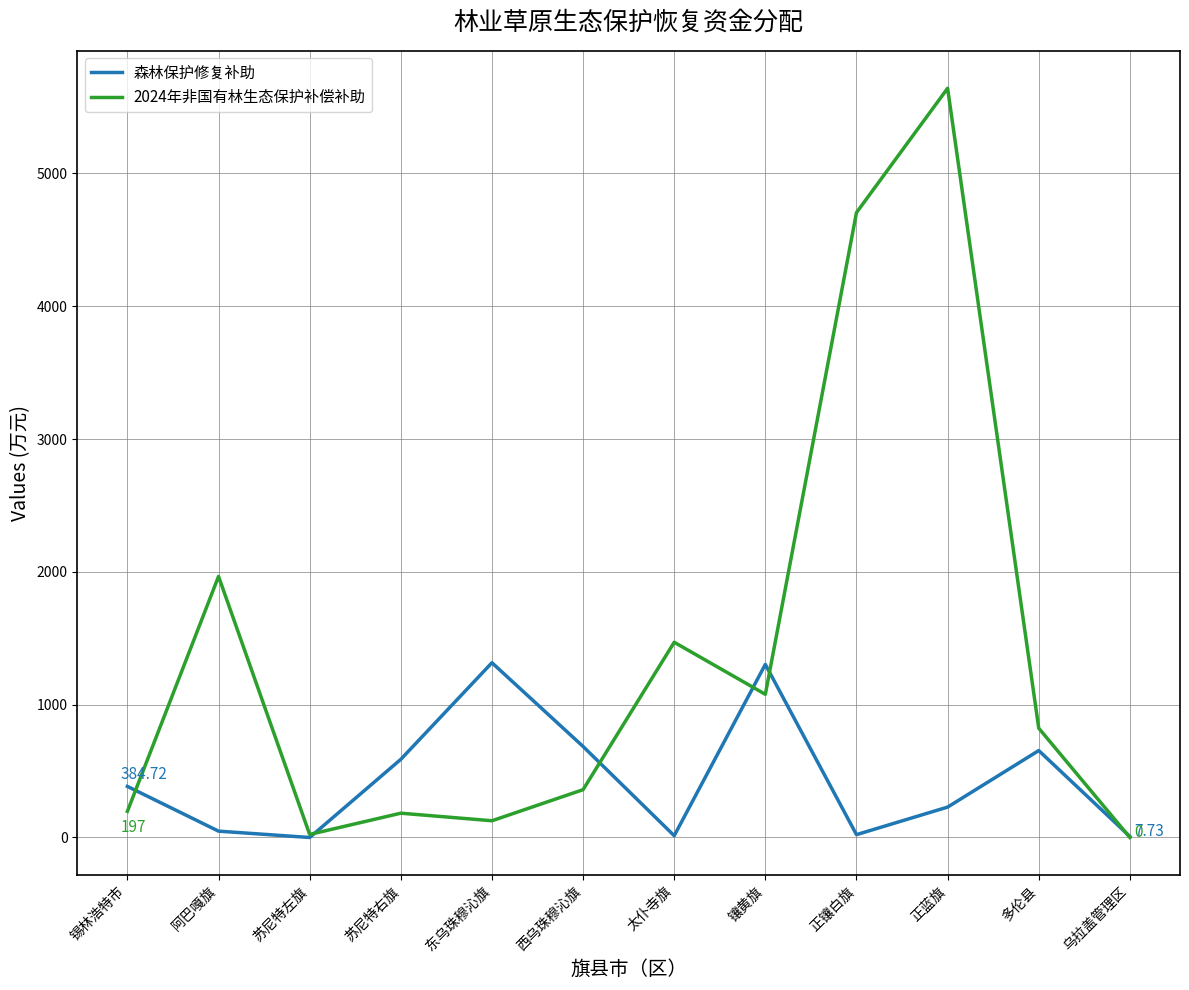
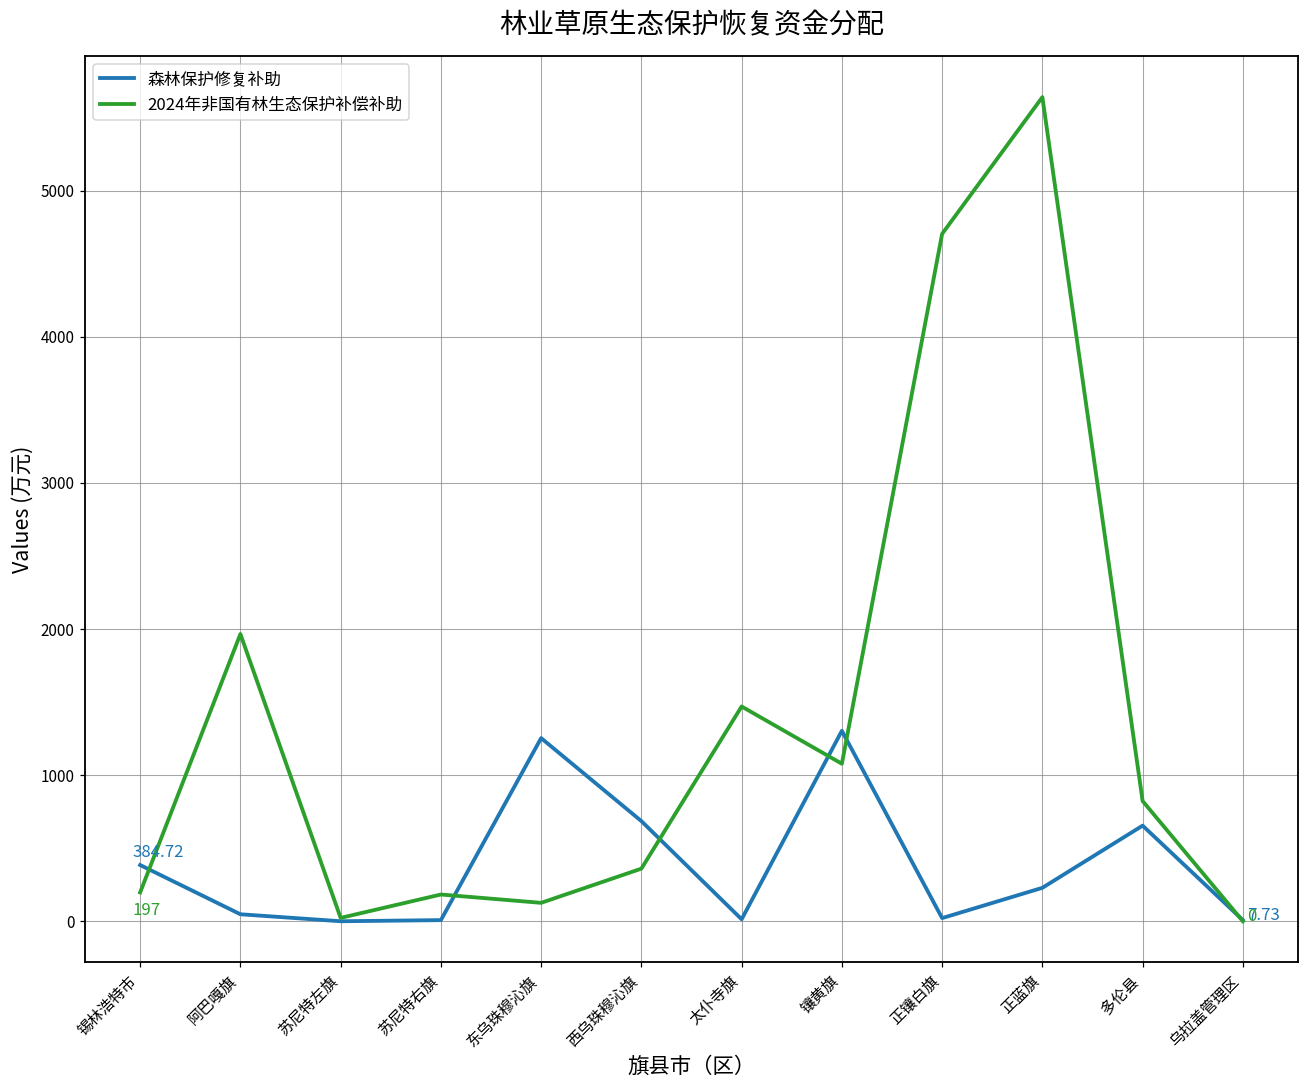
  {
    "森林保护修复补助": {
      "阿巴嘎旗": 50,
      "苏尼特左旗": 0,
-     "苏尼特右旗": 590,
-     "东乌珠穆沁旗": 1320,
+     "苏尼特右旗": 10,
+     "东乌珠穆沁旗": 1250,
      "西乌珠穆沁旗": 690,
      "太仆寺旗": 10,
      "镶黄旗": 1300,
      "正镶白旗": 20,
      "正蓝旗": 230,
      "多伦县": 650
    },
    "2024年非国有林生态保护补偿补助": {
      "锡林浩特市": 197
    }
  }
